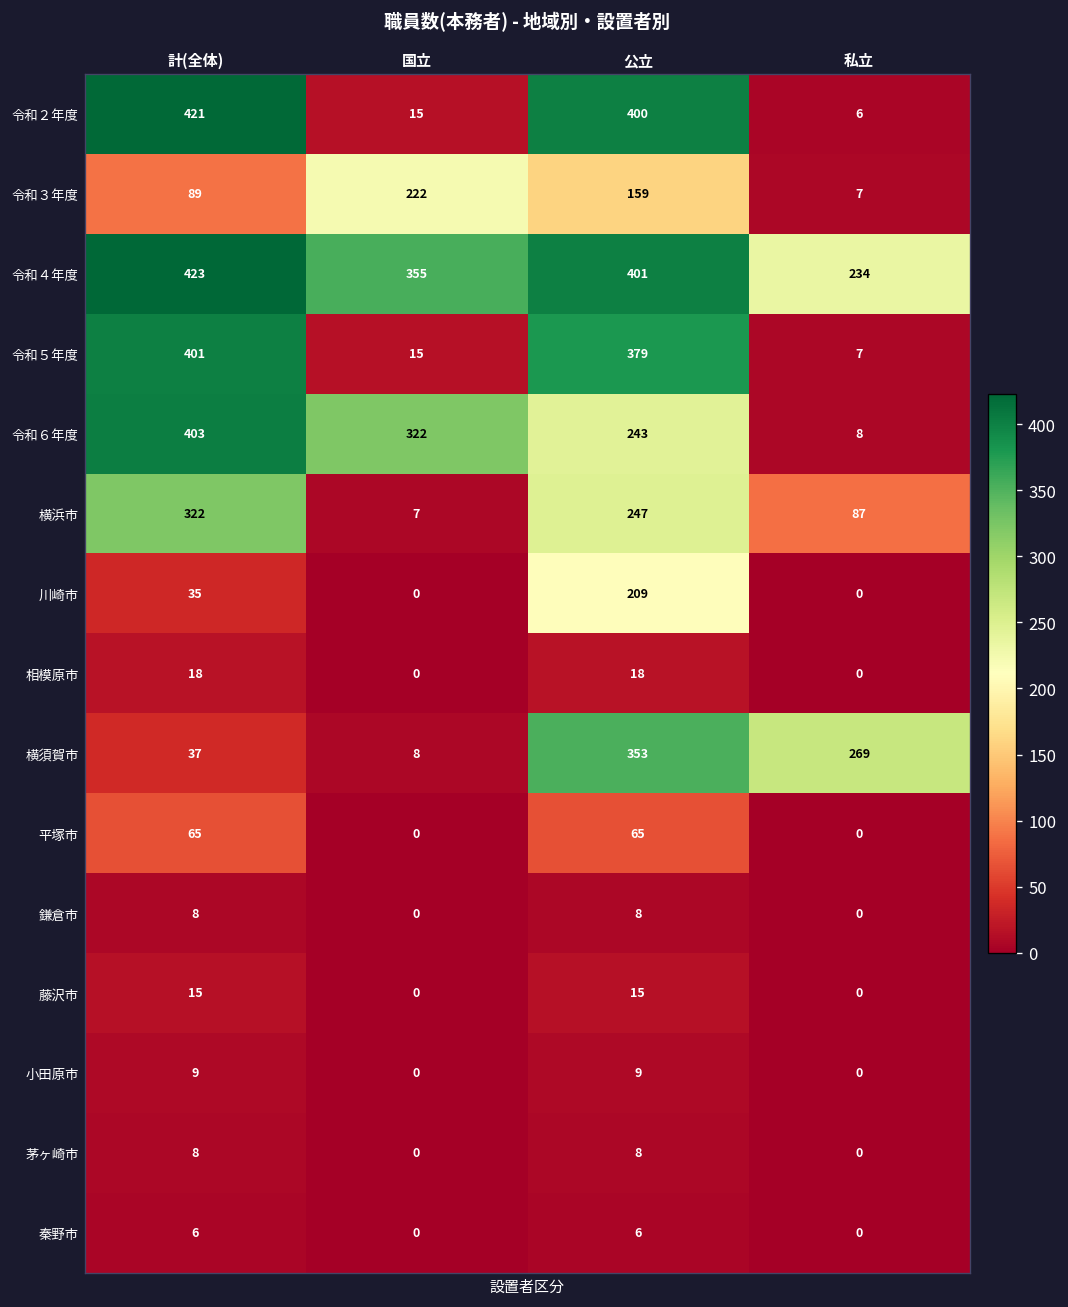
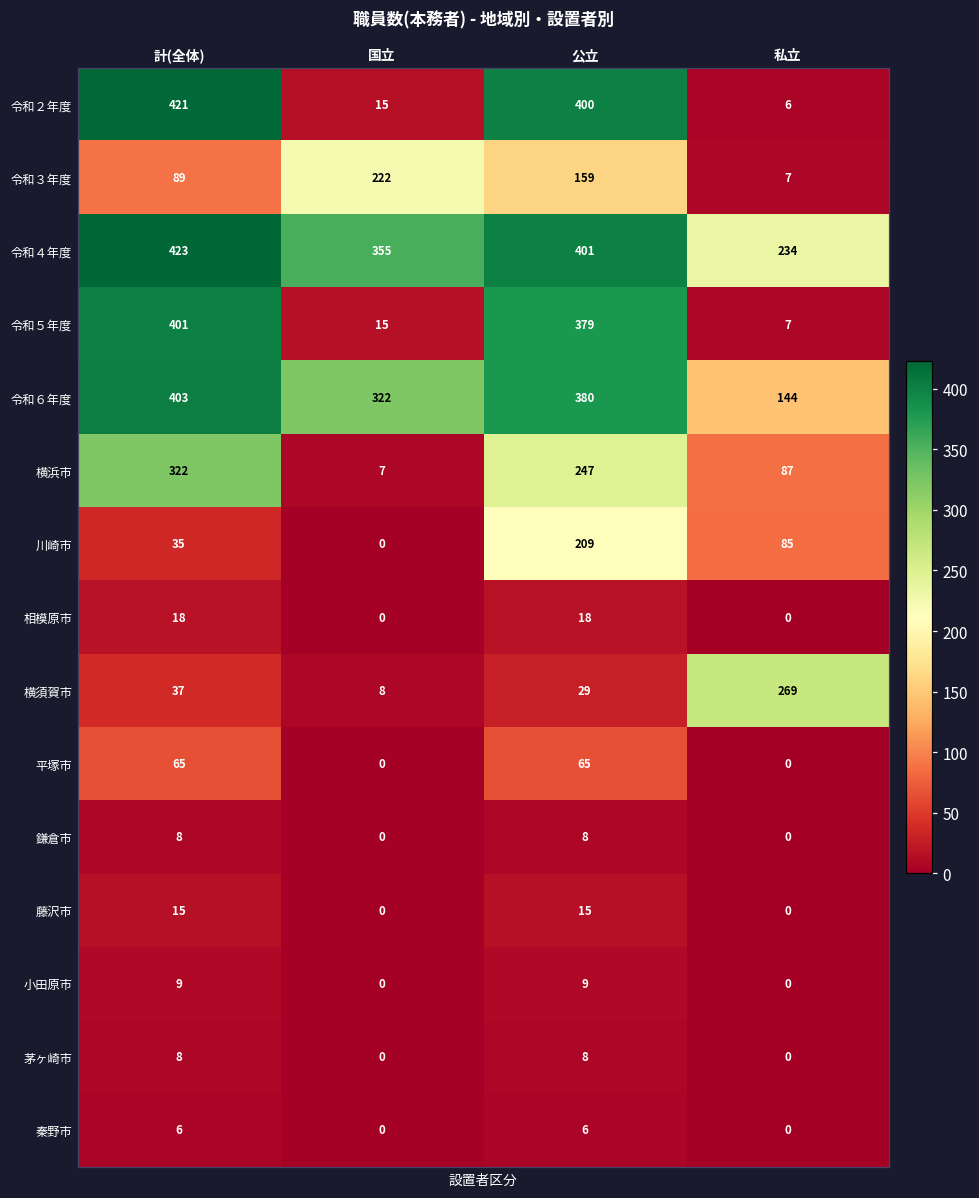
  {
    "令和２年度": {
      "計(全体)": 421,
      "国立": 15,
      "公立": 400,
      "私立": 6
    },
    "令和３年度": {
      "計(全体)": 89,
      "国立": 222,
      "公立": 159,
      "私立": 7
    },
    "令和４年度": {
      "計(全体)": 423,
      "国立": 355,
      "公立": 401,
      "私立": 234
    },
    "令和５年度": {
      "計(全体)": 401,
      "国立": 15,
      "公立": 379,
      "私立": 7
    },
    "令和６年度": {
      "計(全体)": 403,
      "国立": 322,
-     "公立": 243,
-     "私立": 8
+     "公立": 380,
+     "私立": 144
    },
    "横浜市": {
      "計(全体)": 322,
      "国立": 7,
      "公立": 247,
      "私立": 87
    },
    "川崎市": {
      "計(全体)": 35,
      "国立": 0,
      "公立": 209,
-     "私立": 0
+     "私立": 85
    },
    "相模原市": {
      "計(全体)": 18,
      "国立": 0,
      "公立": 18,
      "私立": 0
    },
    "横須賀市": {
      "計(全体)": 37,
      "国立": 8,
-     "公立": 353,
+     "公立": 29,
      "私立": 269
    },
    "平塚市": {
      "計(全体)": 65,
      "国立": 0,
      "公立": 65,
      "私立": 0
    },
    "鎌倉市": {
      "計(全体)": 8,
      "国立": 0,
      "公立": 8,
      "私立": 0
    },
    "藤沢市": {
      "計(全体)": 15,
      "国立": 0,
      "公立": 15,
      "私立": 0
    },
    "小田原市": {
      "計(全体)": 9,
      "国立": 0,
      "公立": 9,
      "私立": 0
    },
    "茅ヶ崎市": {
      "計(全体)": 8,
      "国立": 0,
      "公立": 8,
      "私立": 0
    },
    "秦野市": {
      "計(全体)": 6,
      "国立": 0,
      "公立": 6,
      "私立": 0
    }
  }
